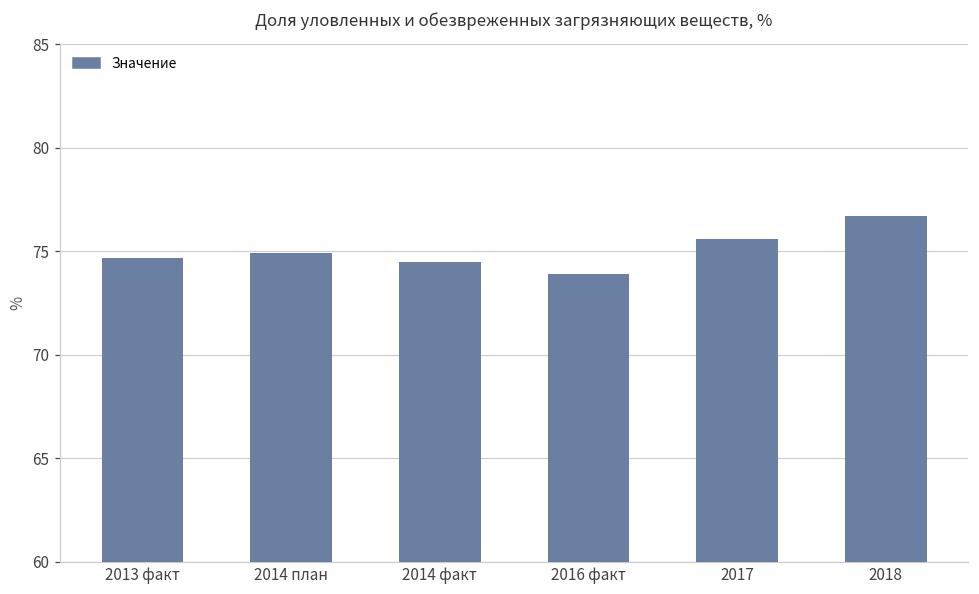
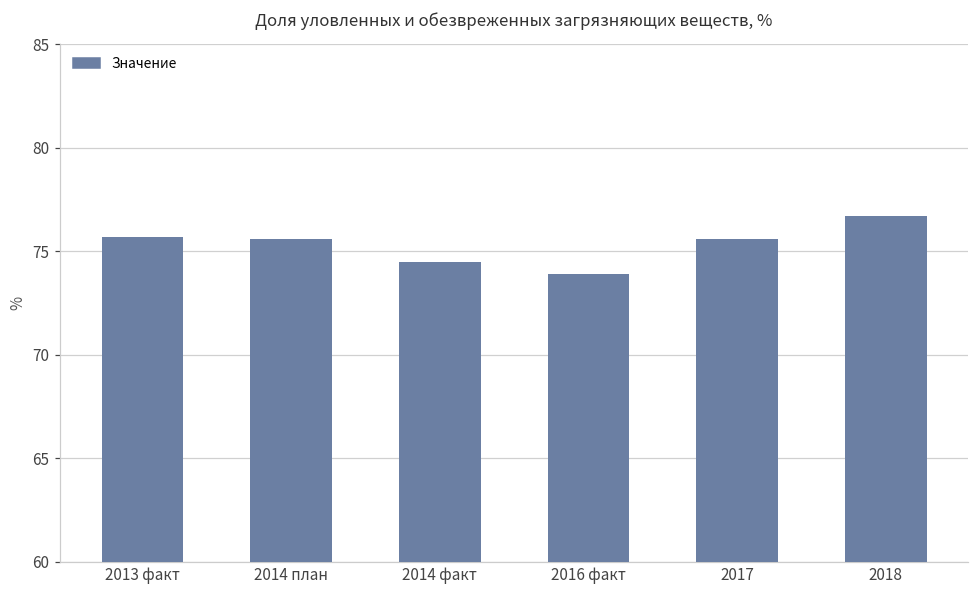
  {
-   "2013 факт": 74.7,
-   "2014 план": 74.9,
+   "2013 факт": 75.7,
+   "2014 план": 75.6,
    "2014 факт": 74.5,
    "2016 факт": 73.9,
    "2017": 75.6,
    "2018": 76.7
  }
